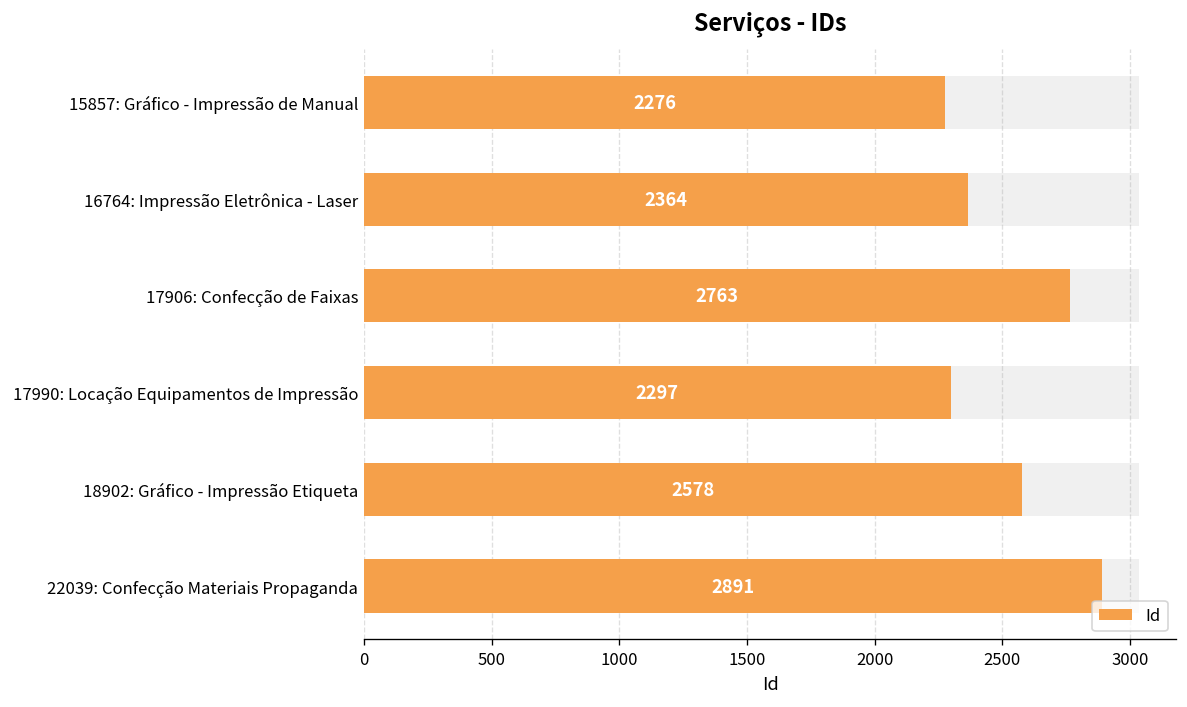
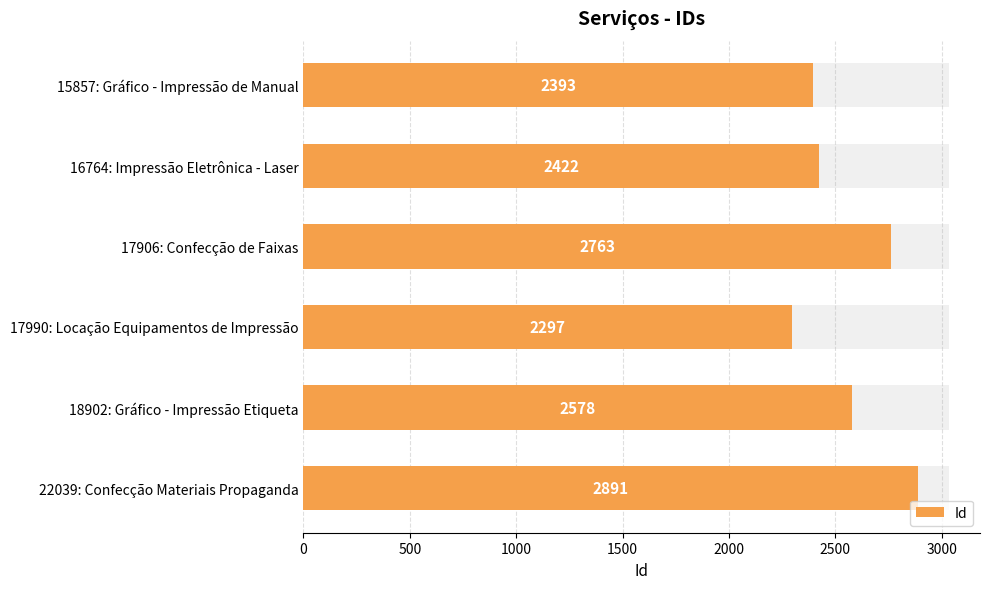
  {
    "Id": {
-     "15857: Gráfico - Impressão de Manual": 2276,
-     "16764: Impressão Eletrônica - Laser": 2364
+     "15857: Gráfico - Impressão de Manual": 2393,
+     "16764: Impressão Eletrônica - Laser": 2422
    }
  }
